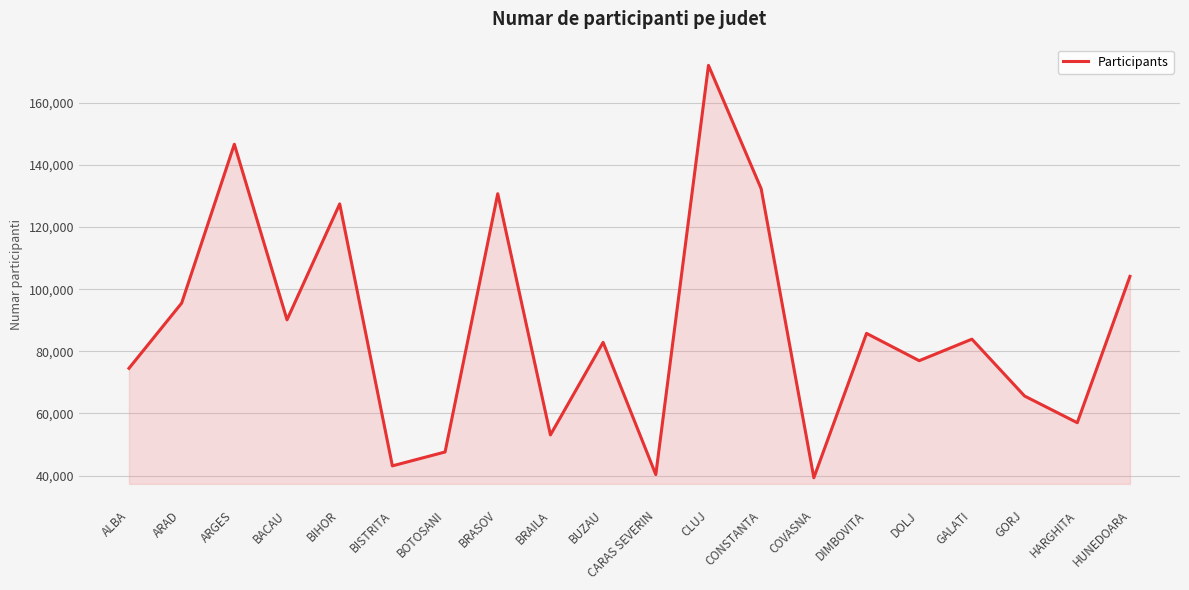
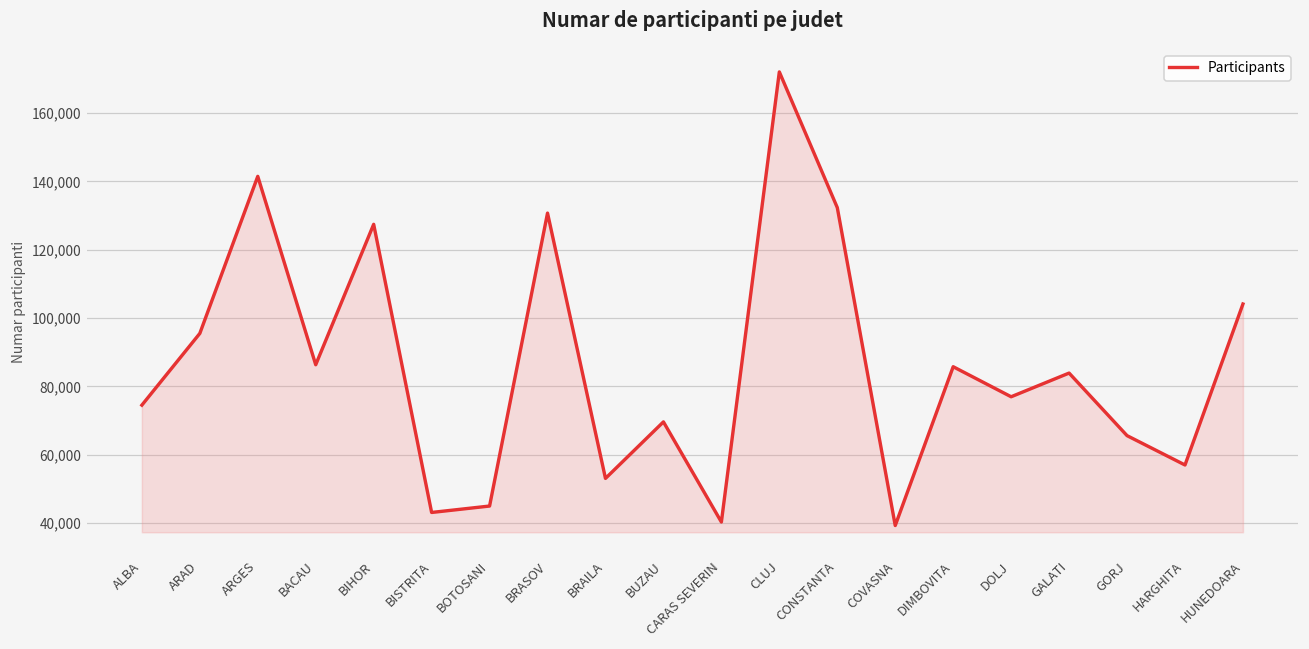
  {
    "ALBA": "75,000",
    "ARAD": "96,000",
-   "ARGES": "147,000",
-   "BACAU": "90,000",
+   "ARGES": "141,000",
+   "BACAU": "86,000",
    "BIHOR": "127,000",
    "BISTRITA": "43,000",
-   "BOTOSANI": "48,000",
+   "BOTOSANI": "45,000",
    "BRASOV": "131,000",
    "BRAILA": "53,000",
-   "BUZAU": "83,000",
+   "BUZAU": "70,000",
    "CARAS SEVERIN": "40,000",
    "CLUJ": "172,000",
    "CONSTANTA": "132,000",
    "COVASNA": "39,000",
    "DIMBOVITA": "86,000",
    "DOLJ": "77,000",
    "GALATI": "84,000",
    "GORJ": "66,000",
    "HARGHITA": "57,000",
    "HUNEDOARA": "104,000"
  }
